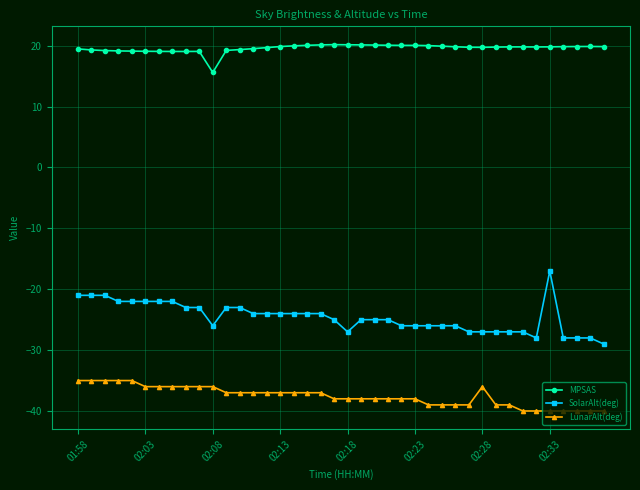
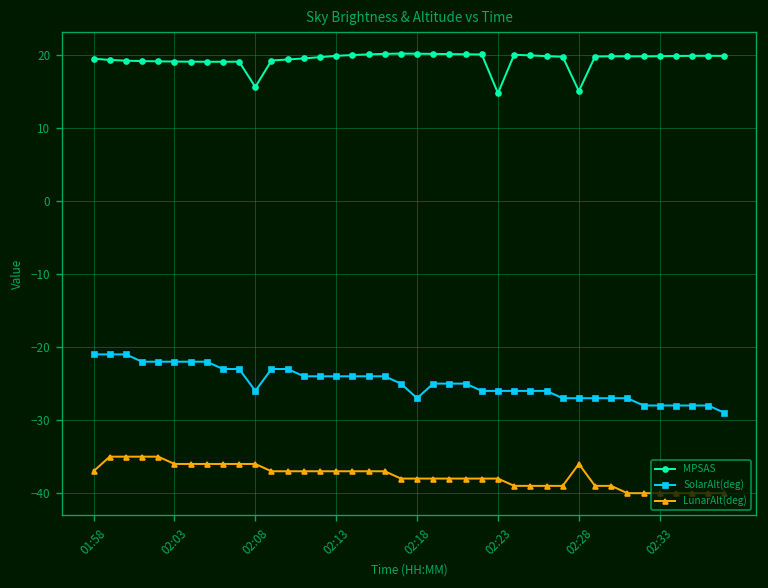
  {
    "MPSAS": {
      "01:58": 19,
      "02:03": 19,
      "02:08": 16,
      "02:13": 20,
      "02:18": 20,
-     "02:23": 20,
-     "02:28": 20,
+     "02:23": 15,
+     "02:28": 15,
      "02:33": 20
    },
    "SolarAlt(deg)": {
      "01:58": -21,
      "02:03": -22,
      "02:08": -26,
      "02:13": -24,
      "02:18": -27,
      "02:23": -26,
      "02:28": -27,
-     "02:33": -17
+     "02:33": -28
    },
    "LunarAlt(deg)": {
-     "01:58": -35,
+     "01:58": -37,
      "02:03": -36,
      "02:08": -36,
      "02:13": -37,
      "02:18": -38,
      "02:23": -38,
      "02:28": -36
    }
  }
